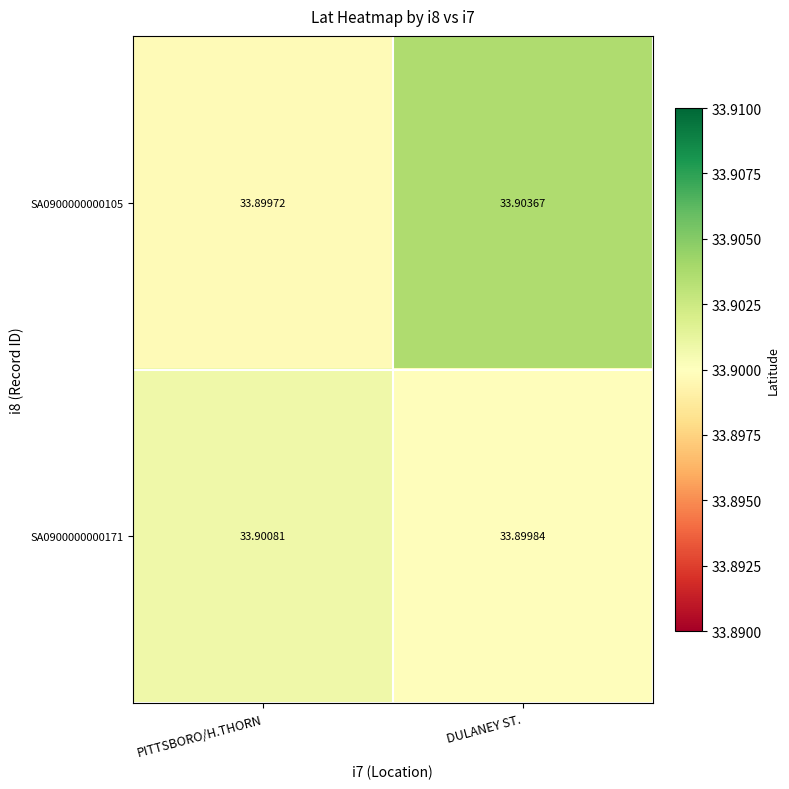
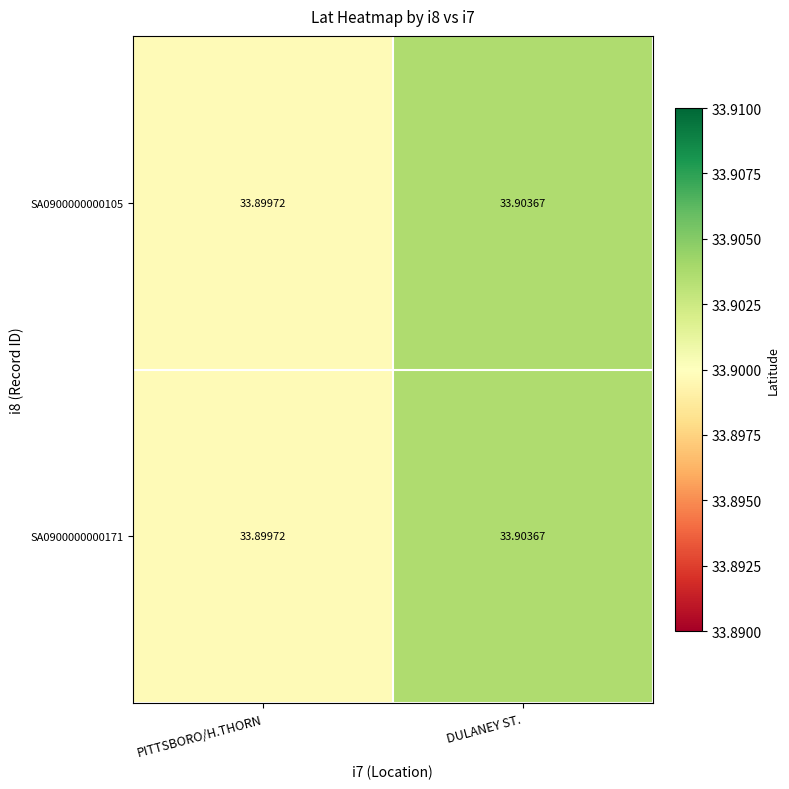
  {
    "SA0900000000105": {
      "PITTSBORO/H.THORN": 33.89972,
      "DULANEY ST.": 33.90367
    },
    "SA0900000000171": {
-     "PITTSBORO/H.THORN": 33.90081,
-     "DULANEY ST.": 33.89984
+     "PITTSBORO/H.THORN": 33.89972,
+     "DULANEY ST.": 33.90367
    }
  }
